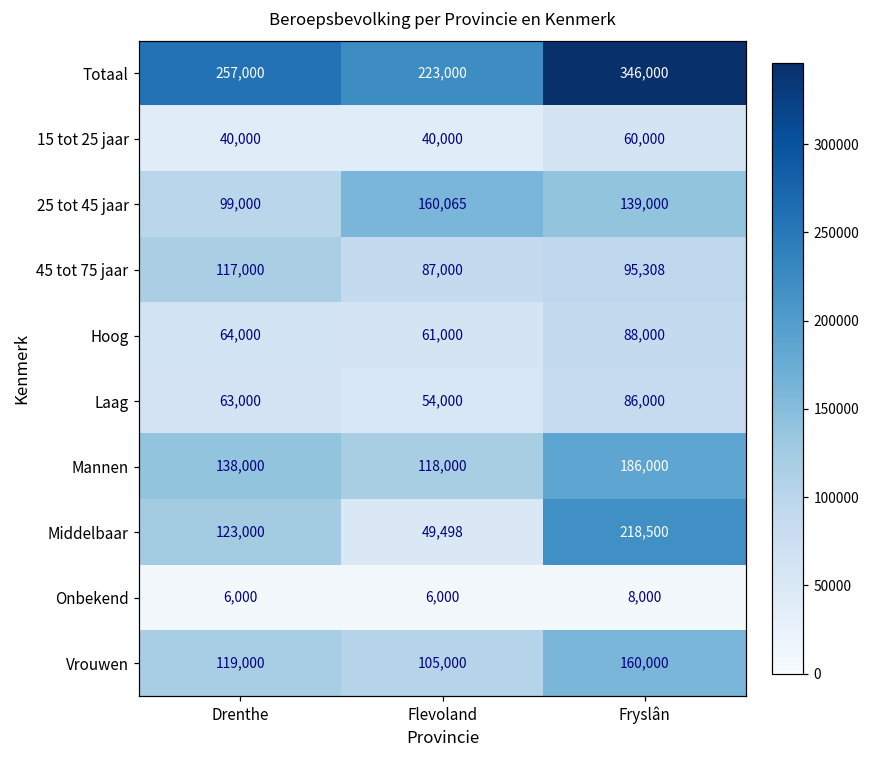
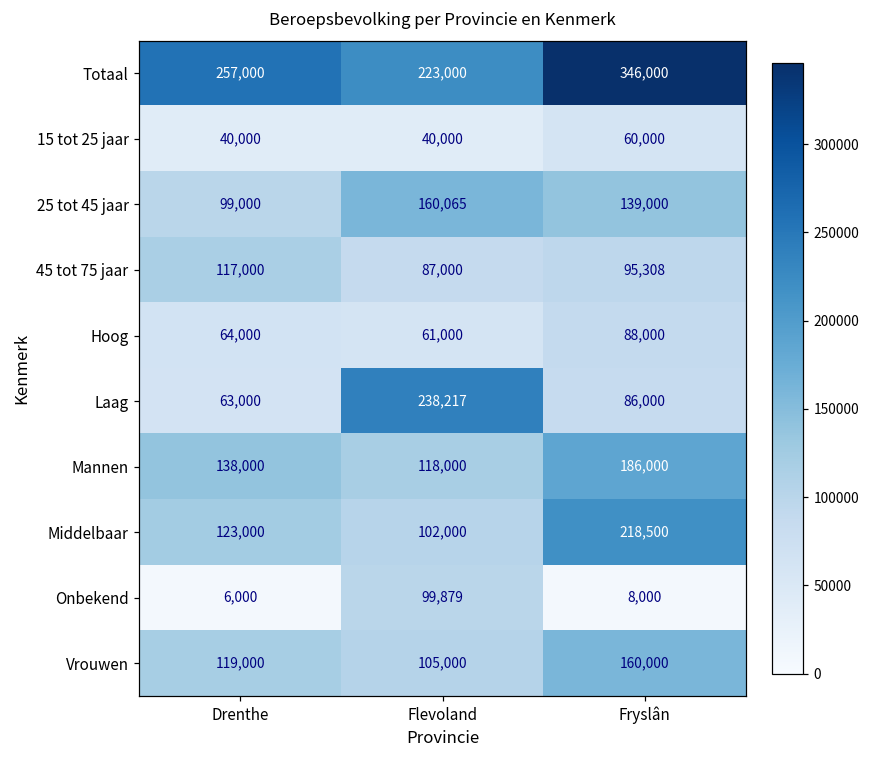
  {
    "Totaal": {
      "Drenthe": "257,000",
      "Flevoland": "223,000",
      "Fryslân": "346,000"
    },
    "15 tot 25 jaar": {
      "Drenthe": "40,000",
      "Flevoland": "40,000",
      "Fryslân": "60,000"
    },
    "25 tot 45 jaar": {
      "Drenthe": "99,000",
      "Flevoland": "160,065",
      "Fryslân": "139,000"
    },
    "45 tot 75 jaar": {
      "Drenthe": "117,000",
      "Flevoland": "87,000",
      "Fryslân": "95,308"
    },
    "Hoog": {
      "Drenthe": "64,000",
      "Flevoland": "61,000",
      "Fryslân": "88,000"
    },
    "Laag": {
      "Drenthe": "63,000",
-     "Flevoland": "54,000",
+     "Flevoland": "238,217",
      "Fryslân": "86,000"
    },
    "Mannen": {
      "Drenthe": "138,000",
      "Flevoland": "118,000",
      "Fryslân": "186,000"
    },
    "Middelbaar": {
      "Drenthe": "123,000",
-     "Flevoland": "49,498",
+     "Flevoland": "102,000",
      "Fryslân": "218,500"
    },
    "Onbekend": {
      "Drenthe": "6,000",
-     "Flevoland": "6,000",
+     "Flevoland": "99,879",
      "Fryslân": "8,000"
    },
    "Vrouwen": {
      "Drenthe": "119,000",
      "Flevoland": "105,000",
      "Fryslân": "160,000"
    }
  }
